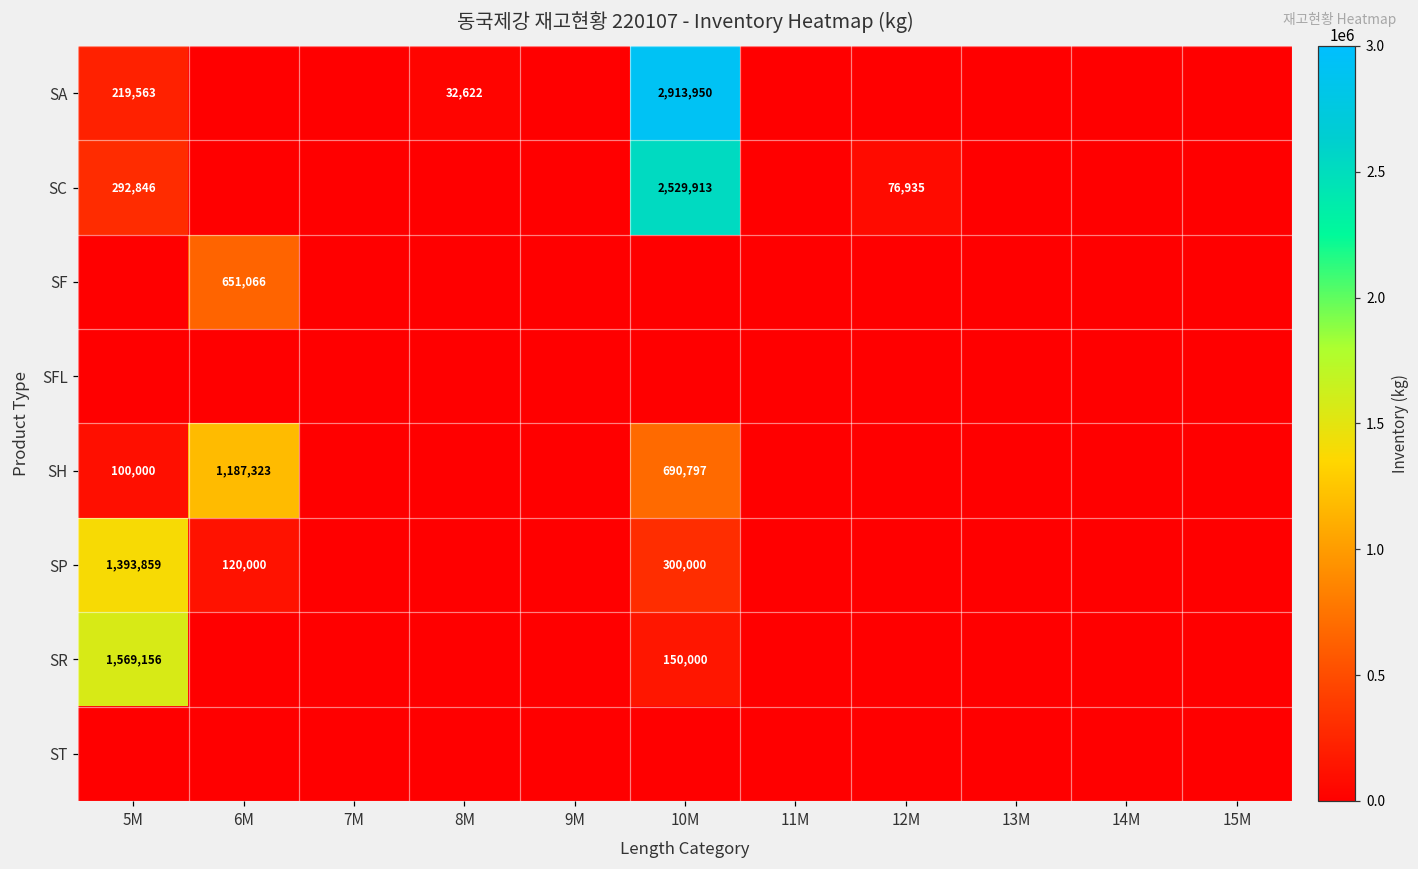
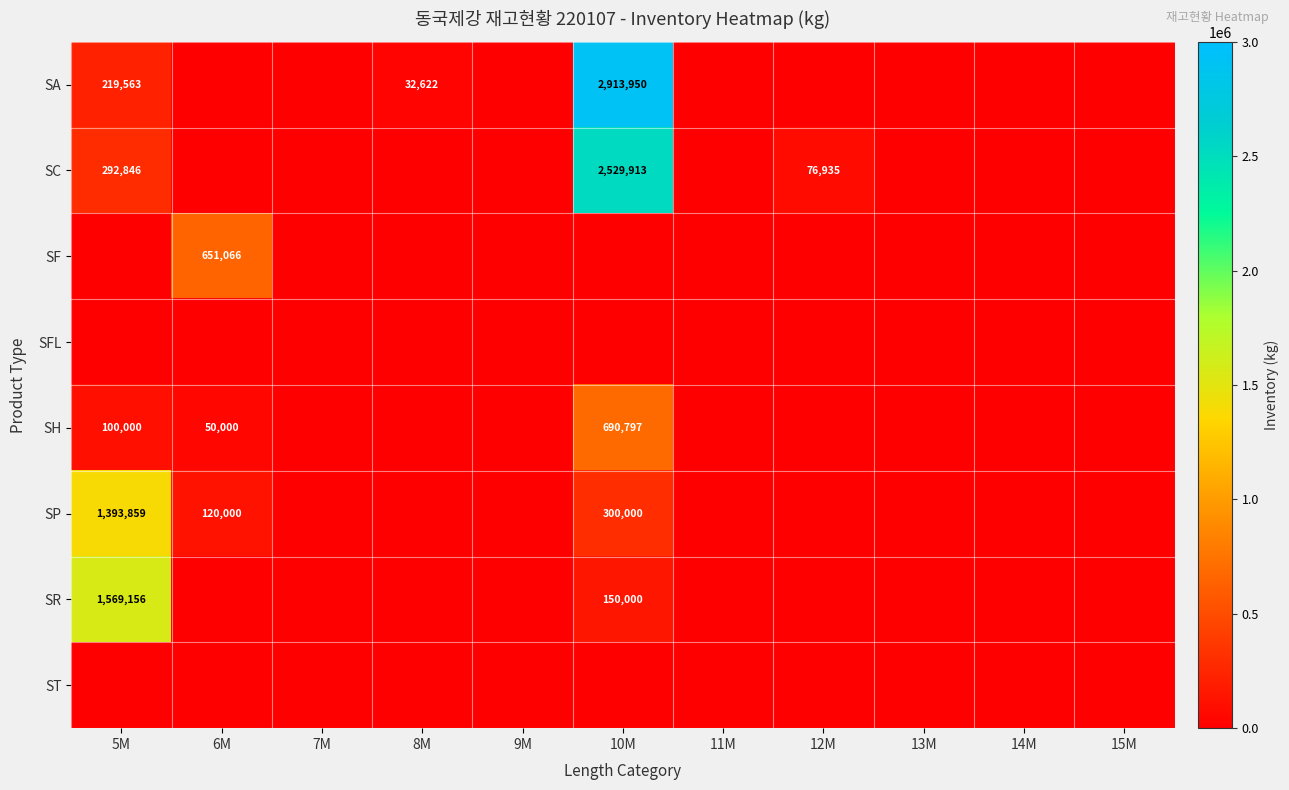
  {
    "SA": {
      "5M": "219,563",
      "8M": "32,622",
      "10M": "2,913,950"
    },
    "SC": {
      "5M": "292,846",
      "10M": "2,529,913",
      "12M": "76,935"
    },
    "SF": {
      "6M": "651,066"
    },
    "SH": {
      "5M": "100,000",
-     "6M": "1,187,323",
+     "6M": "50,000",
      "10M": "690,797"
    },
    "SP": {
      "5M": "1,393,859",
      "6M": "120,000",
      "10M": "300,000"
    },
    "SR": {
      "5M": "1,569,156",
      "10M": "150,000"
    }
  }
